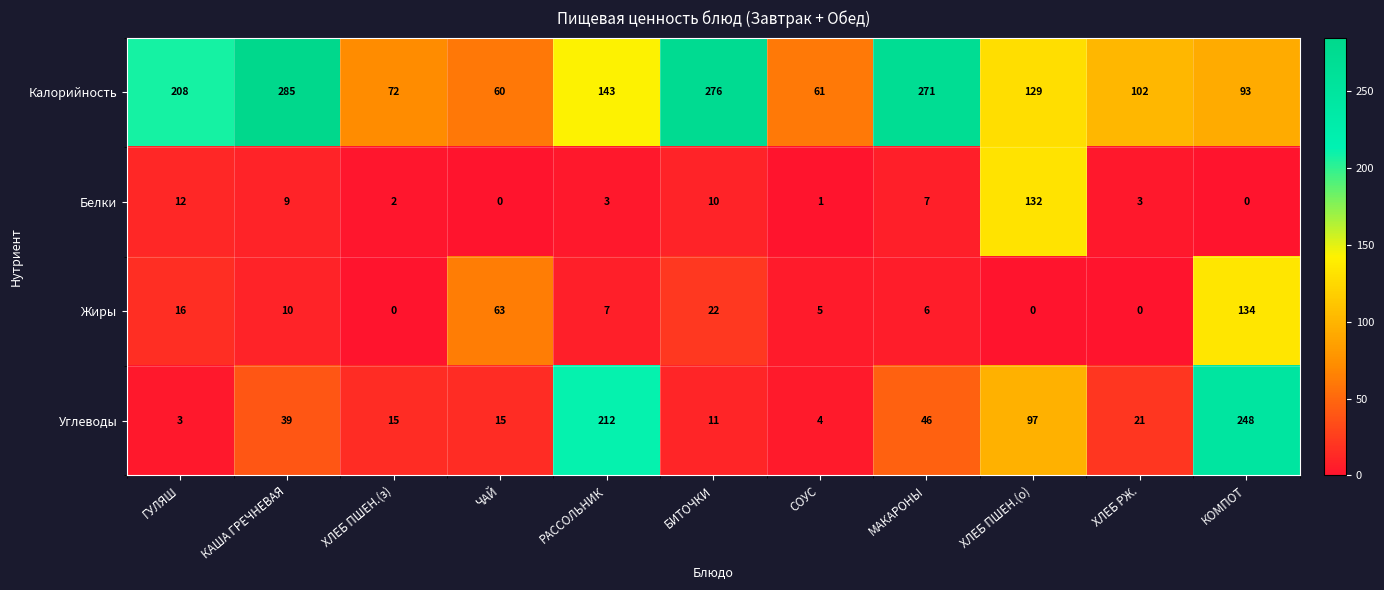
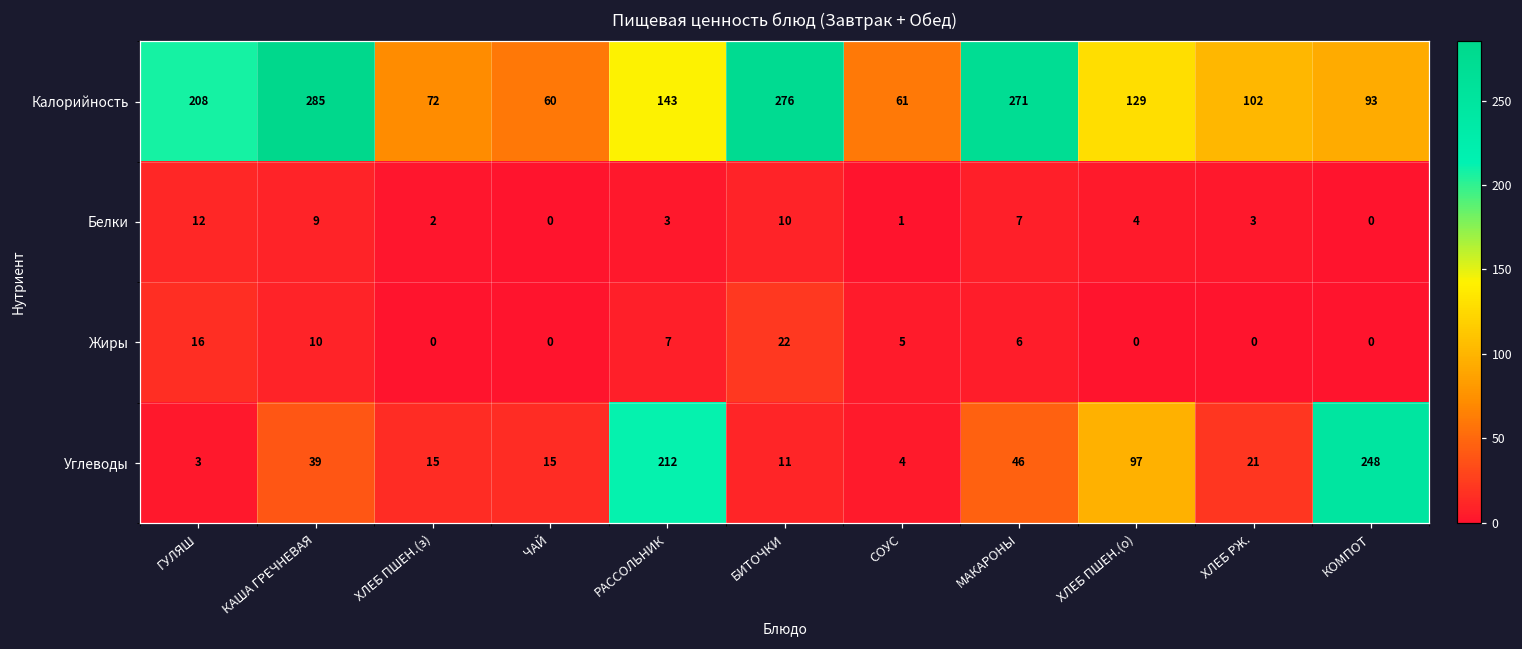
  {
    "Калорийность": {
      "ГУЛЯШ": 208,
      "КАША ГРЕЧНЕВАЯ": 285,
      "ХЛЕБ ПШЕН.(з)": 72,
      "ЧАЙ": 60,
      "РАССОЛЬНИК": 143,
      "БИТОЧКИ": 276,
      "СОУС": 61,
      "МАКАРОНЫ": 271,
      "ХЛЕБ ПШЕН.(о)": 129,
      "ХЛЕБ РЖ.": 102,
      "КОМПОТ": 93
    },
    "Белки": {
      "ГУЛЯШ": 12,
      "КАША ГРЕЧНЕВАЯ": 9,
      "ХЛЕБ ПШЕН.(з)": 2,
      "ЧАЙ": 0,
      "РАССОЛЬНИК": 3,
      "БИТОЧКИ": 10,
      "СОУС": 1,
      "МАКАРОНЫ": 7,
-     "ХЛЕБ ПШЕН.(о)": 132,
+     "ХЛЕБ ПШЕН.(о)": 4,
      "ХЛЕБ РЖ.": 3,
      "КОМПОТ": 0
    },
    "Жиры": {
      "ГУЛЯШ": 16,
      "КАША ГРЕЧНЕВАЯ": 10,
      "ХЛЕБ ПШЕН.(з)": 0,
-     "ЧАЙ": 63,
+     "ЧАЙ": 0,
      "РАССОЛЬНИК": 7,
      "БИТОЧКИ": 22,
      "СОУС": 5,
      "МАКАРОНЫ": 6,
      "ХЛЕБ ПШЕН.(о)": 0,
      "ХЛЕБ РЖ.": 0,
-     "КОМПОТ": 134
+     "КОМПОТ": 0
    },
    "Углеводы": {
      "ГУЛЯШ": 3,
      "КАША ГРЕЧНЕВАЯ": 39,
      "ХЛЕБ ПШЕН.(з)": 15,
      "ЧАЙ": 15,
      "РАССОЛЬНИК": 212,
      "БИТОЧКИ": 11,
      "СОУС": 4,
      "МАКАРОНЫ": 46,
      "ХЛЕБ ПШЕН.(о)": 97,
      "ХЛЕБ РЖ.": 21,
      "КОМПОТ": 248
    }
  }
